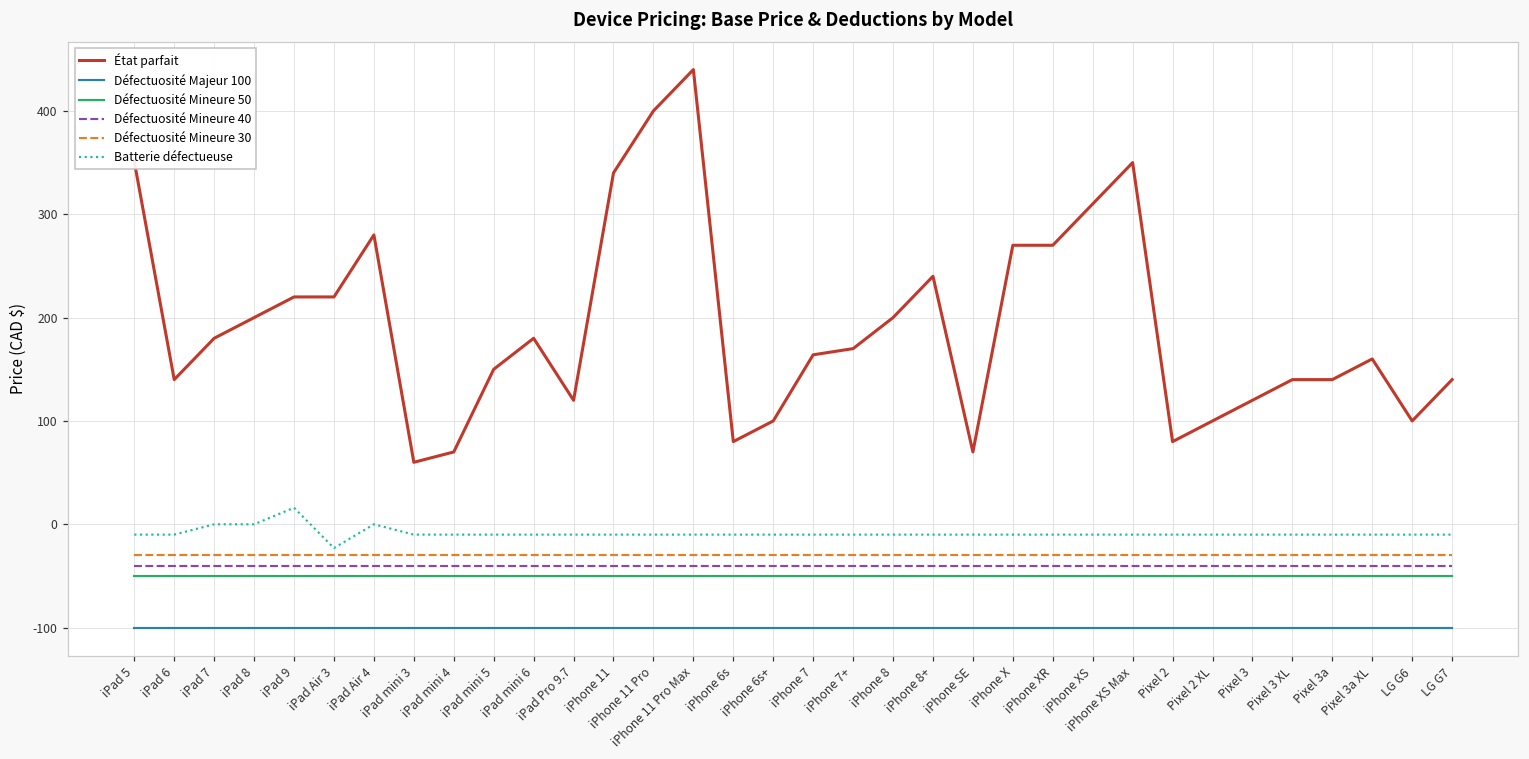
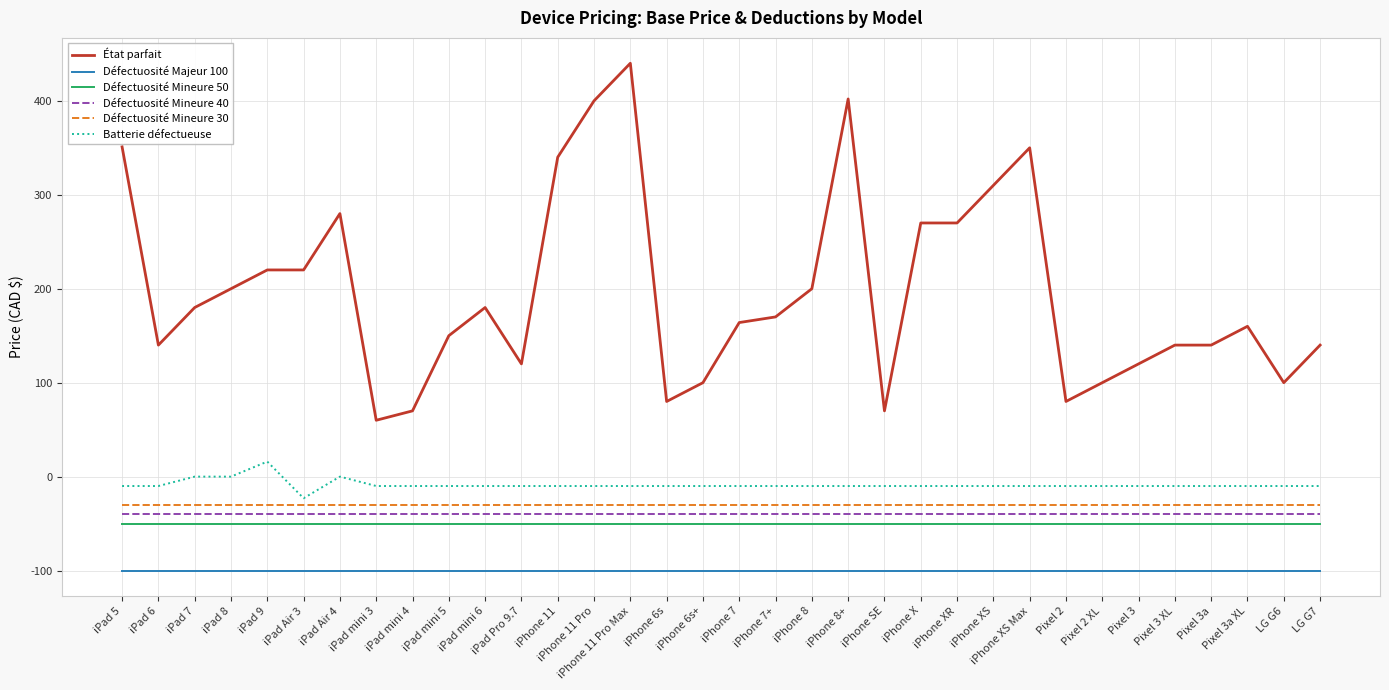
  {
    "État parfait": {
      "iPad 5": 350,
      "iPad 6": 140,
      "iPad 7": 180,
      "iPad 8": 200,
      "iPad 9": 220,
      "iPad Air 3": 220,
      "iPad Air 4": 280,
      "iPad mini 3": 60,
      "iPad mini 4": 70,
      "iPad mini 5": 150,
      "iPad mini 6": 180,
      "iPad Pro 9.7": 120,
      "iPhone 11": 340,
      "iPhone 11 Pro": 400,
      "iPhone 11 Pro Max": 440,
      "iPhone 6s": 80,
      "iPhone 6s+": 100,
      "iPhone 7": 160,
      "iPhone 7+": 170,
      "iPhone 8": 200,
-     "iPhone 8+": 240,
+     "iPhone 8+": 400,
      "iPhone SE": 70,
      "iPhone X": 270,
      "iPhone XR": 270,
      "iPhone XS": 310,
      "iPhone XS Max": 350,
      "Pixel 2": 80,
      "Pixel 2 XL": 100,
      "Pixel 3": 120,
      "Pixel 3 XL": 140,
      "Pixel 3a": 140,
      "Pixel 3a XL": 160,
      "LG G6": 100,
      "LG G7": 140
    }
  }
